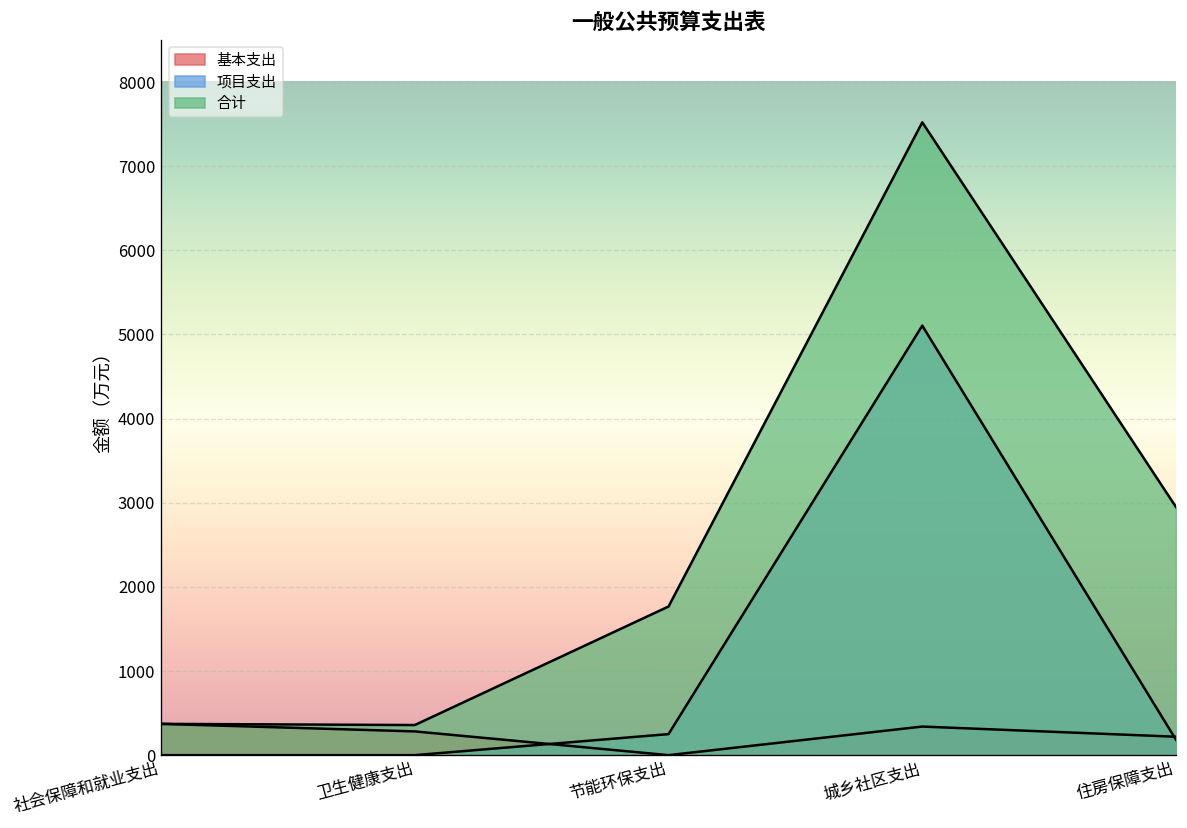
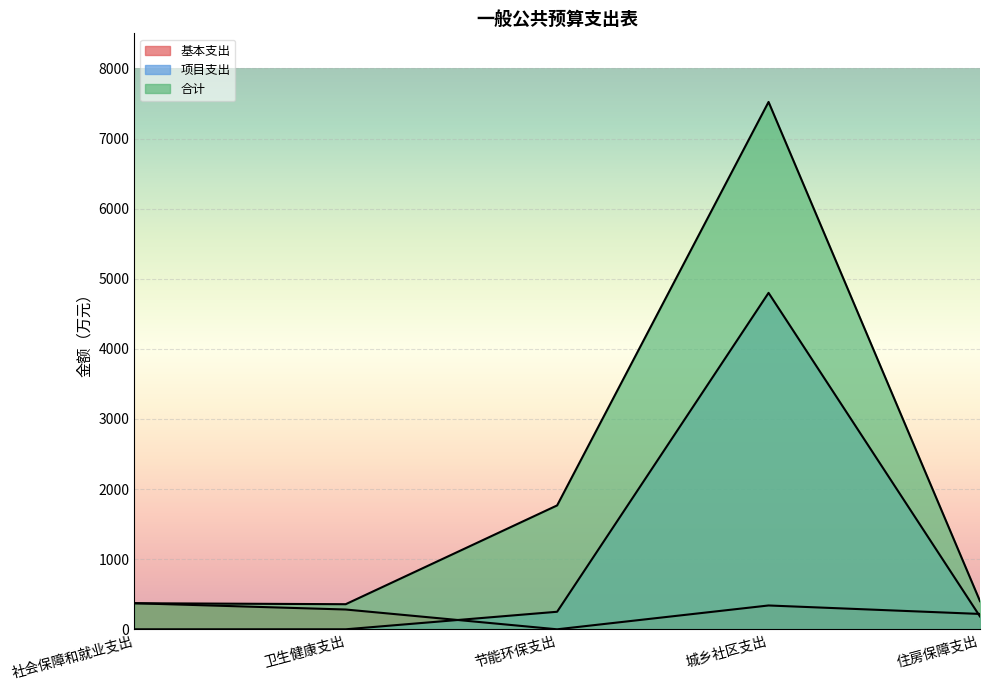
  {
    "基本支出": {
      "卫生健康支出": 300,
      "节能环保支出": 0,
      "城乡社区支出": 300,
      "住房保障支出": 200
    },
    "项目支出": {
      "社会保障和就业支出": 0,
      "卫生健康支出": 0,
      "节能环保支出": 300,
-     "城乡社区支出": 5100,
+     "城乡社区支出": 4800,
      "住房保障支出": 200
    },
    "合计": {
      "卫生健康支出": 400,
      "节能环保支出": 1800,
      "城乡社区支出": 7500,
-     "住房保障支出": 2900
+     "住房保障支出": 400
    }
  }
